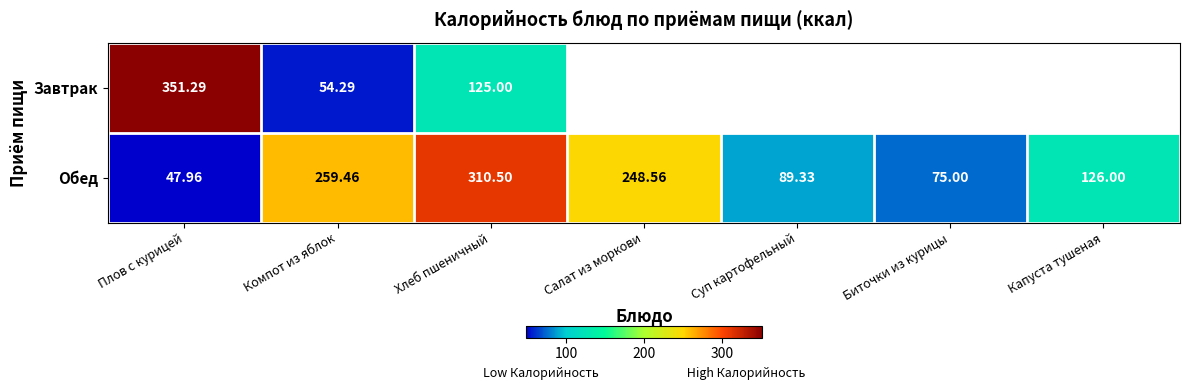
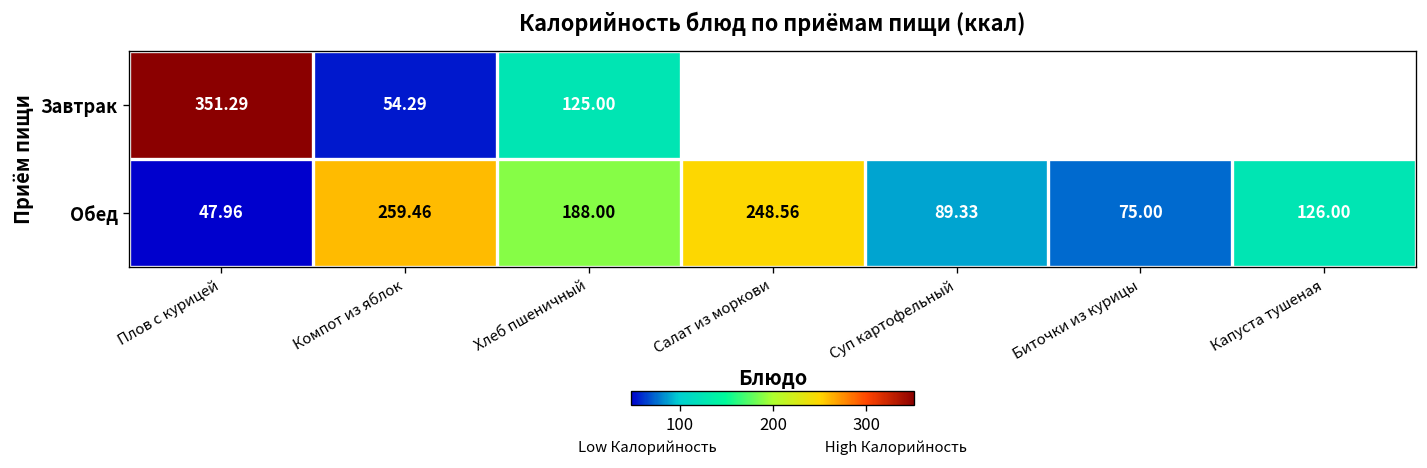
  {
    "Завтрак": {
      "Плов с курицей": 351.29,
      "Компот из яблок": 54.29,
      "Хлеб пшеничный": 125.00
    },
    "Обед": {
      "Плов с курицей": 47.96,
      "Компот из яблок": 259.46,
-     "Хлеб пшеничный": 310.50,
+     "Хлеб пшеничный": 188.00,
      "Салат из моркови": 248.56,
      "Суп картофельный": 89.33,
      "Биточки из курицы": 75.00,
      "Капуста тушеная": 126.00
    }
  }
